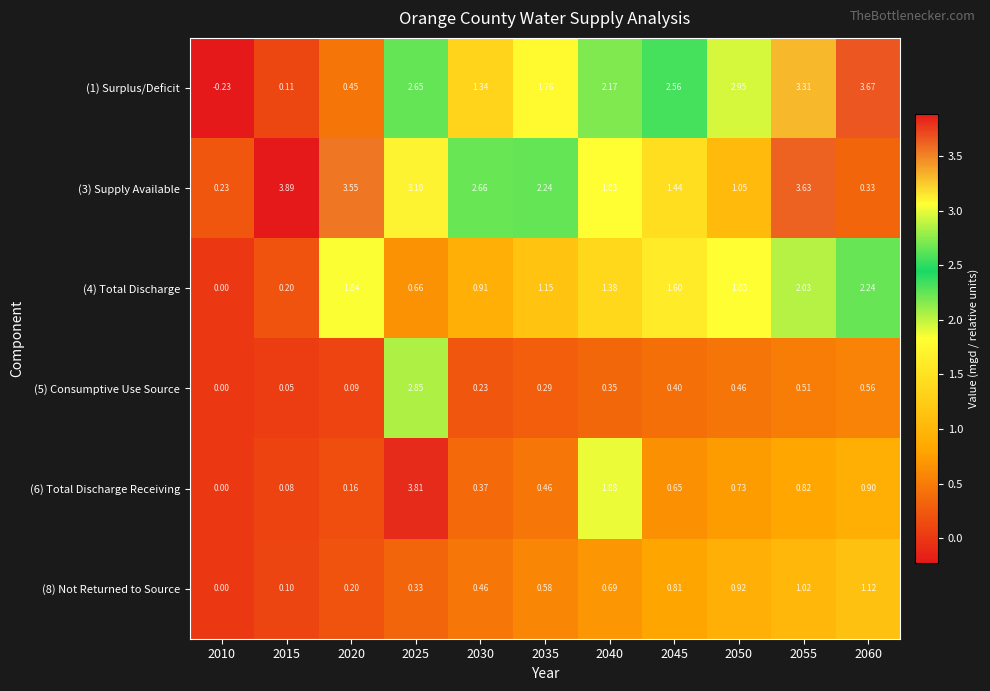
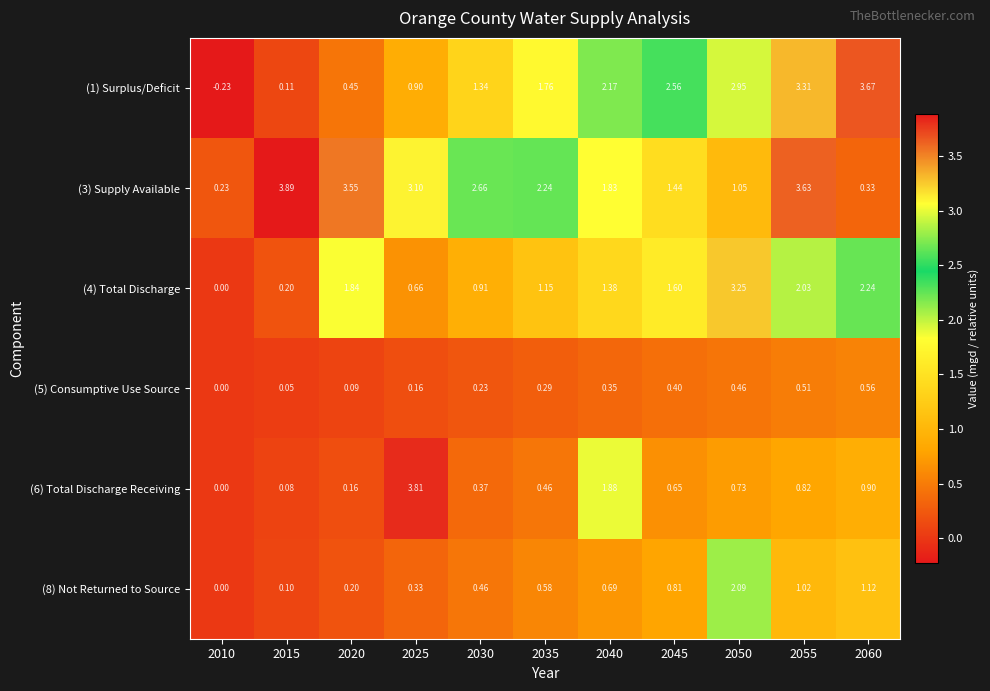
  {
    "(1) Surplus/Deficit": {
      "2010": -0.23,
      "2015": 0.11,
      "2020": 0.45,
-     "2025": 2.65,
+     "2025": 0.90,
      "2030": 1.34,
      "2035": 1.76,
      "2040": 2.17,
      "2045": 2.56,
      "2050": 2.95,
      "2055": 3.31,
      "2060": 3.67
    },
    "(3) Supply Available": {
      "2010": 0.23,
      "2015": 3.89,
      "2020": 3.55,
      "2025": 3.10,
      "2030": 2.66,
      "2035": 2.24,
      "2040": 1.83,
      "2045": 1.44,
      "2050": 1.05,
      "2055": 3.63,
      "2060": 0.33
    },
    "(4) Total Discharge": {
      "2010": 0.00,
      "2015": 0.20,
      "2020": 1.84,
      "2025": 0.66,
      "2030": 0.91,
      "2035": 1.15,
      "2040": 1.38,
      "2045": 1.60,
-     "2050": 1.83,
+     "2050": 3.25,
      "2055": 2.03,
      "2060": 2.24
    },
    "(5) Consumptive Use Source": {
      "2010": 0.00,
      "2015": 0.05,
      "2020": 0.09,
-     "2025": 2.85,
+     "2025": 0.16,
      "2030": 0.23,
      "2035": 0.29,
      "2040": 0.35,
      "2045": 0.40,
      "2050": 0.46,
      "2055": 0.51,
      "2060": 0.56
    },
    "(6) Total Discharge Receiving": {
      "2010": 0.00,
      "2015": 0.08,
      "2020": 0.16,
      "2025": 3.81,
      "2030": 0.37,
      "2035": 0.46,
      "2040": 1.88,
      "2045": 0.65,
      "2050": 0.73,
      "2055": 0.82,
      "2060": 0.90
    },
    "(8) Not Returned to Source": {
      "2010": 0.00,
      "2015": 0.10,
      "2020": 0.20,
      "2025": 0.33,
      "2030": 0.46,
      "2035": 0.58,
      "2040": 0.69,
      "2045": 0.81,
-     "2050": 0.92,
+     "2050": 2.09,
      "2055": 1.02,
      "2060": 1.12
    }
  }
